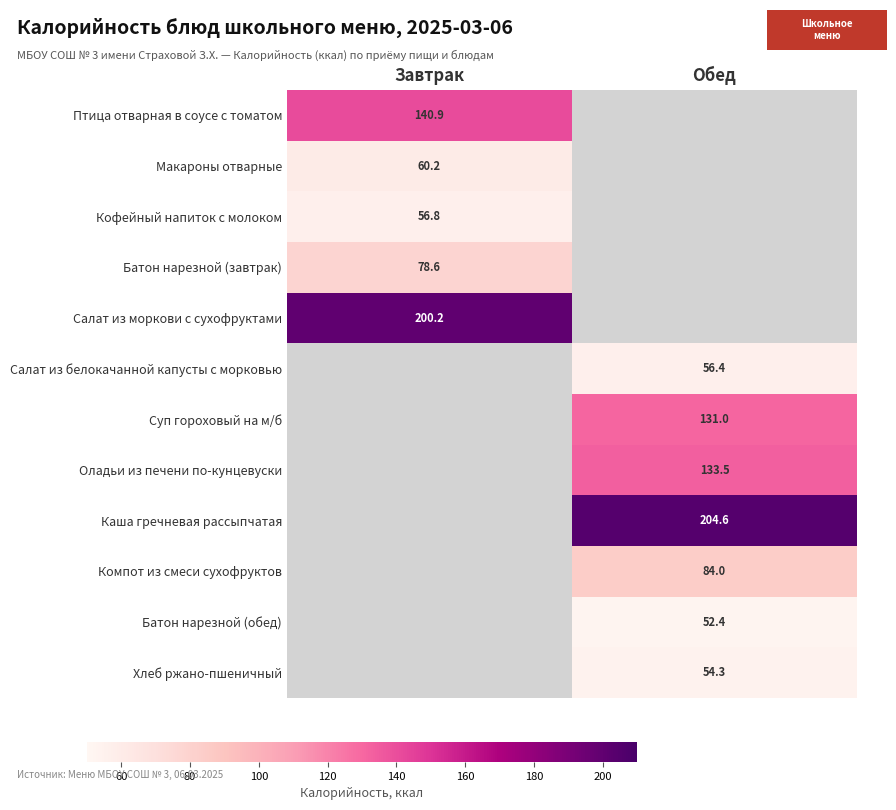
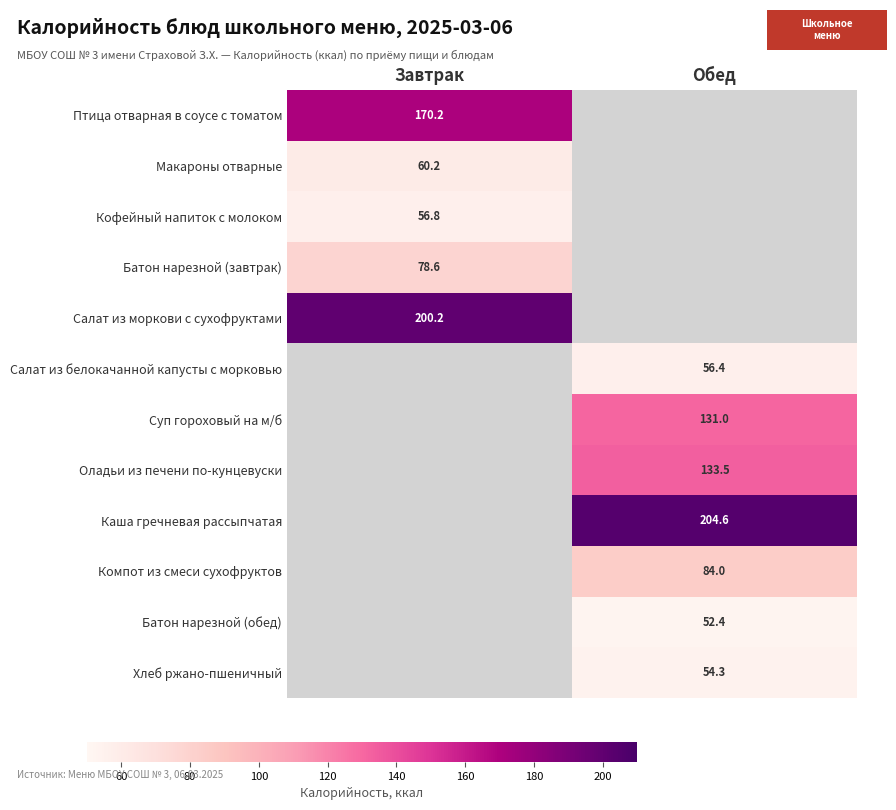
  {
    "Птица отварная в соусе с томатом": {
-     "Завтрак": 140.9
+     "Завтрак": 170.2
    },
    "Макароны отварные": {
      "Завтрак": 60.2
    },
    "Кофейный напиток с молоком": {
      "Завтрак": 56.8
    },
    "Батон нарезной (завтрак)": {
      "Завтрак": 78.6
    },
    "Салат из моркови с сухофруктами": {
      "Завтрак": 200.2
    },
    "Салат из белокачанной капусты с морковью": {
      "Обед": 56.4
    },
    "Суп гороховый на м/б": {
      "Обед": 131.0
    },
    "Оладьи из печени по-кунцевуски": {
      "Обед": 133.5
    },
    "Каша гречневая рассыпчатая": {
      "Обед": 204.6
    },
    "Компот из смеси сухофруктов": {
      "Обед": 84.0
    },
    "Батон нарезной (обед)": {
      "Обед": 52.4
    },
    "Хлеб ржано-пшеничный": {
      "Обед": 54.3
    }
  }
